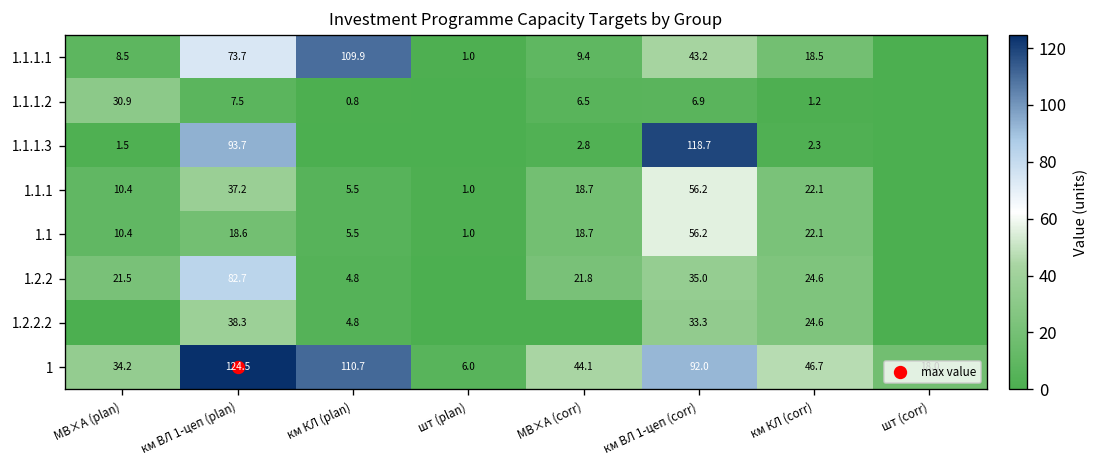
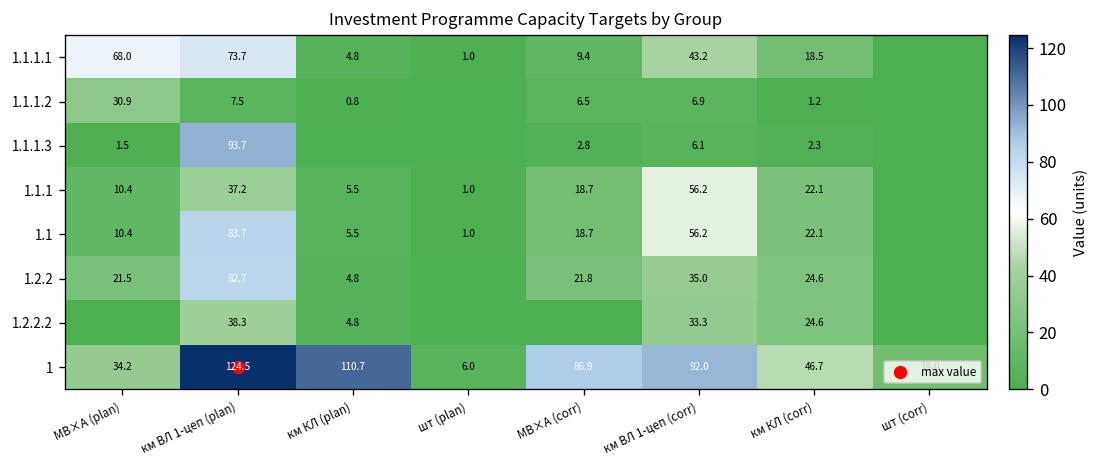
  {
    "1.1.1.1": {
-     "МВ×А (plan)": 8.5,
+     "МВ×А (plan)": 68.0,
      "км ВЛ 1-цеп (plan)": 73.7,
-     "км КЛ (plan)": 109.9,
+     "км КЛ (plan)": 4.8,
      "шт (plan)": 1.0,
      "МВ×А (corr)": 9.4,
      "км ВЛ 1-цеп (corr)": 43.2,
      "км КЛ (corr)": 18.5
    },
    "1.1.1.2": {
      "МВ×А (plan)": 30.9,
      "км ВЛ 1-цеп (plan)": 7.5,
      "км КЛ (plan)": 0.8,
      "МВ×А (corr)": 6.5,
      "км ВЛ 1-цеп (corr)": 6.9,
      "км КЛ (corr)": 1.2
    },
    "1.1.1.3": {
      "МВ×А (plan)": 1.5,
      "км ВЛ 1-цеп (plan)": 93.7,
      "МВ×А (corr)": 2.8,
-     "км ВЛ 1-цеп (corr)": 118.7,
+     "км ВЛ 1-цеп (corr)": 6.1,
      "км КЛ (corr)": 2.3
    },
    "1.1.1": {
      "МВ×А (plan)": 10.4,
      "км ВЛ 1-цеп (plan)": 37.2,
      "км КЛ (plan)": 5.5,
      "шт (plan)": 1.0,
      "МВ×А (corr)": 18.7,
      "км ВЛ 1-цеп (corr)": 56.2,
      "км КЛ (corr)": 22.1
    },
    "1.1": {
      "МВ×А (plan)": 10.4,
-     "км ВЛ 1-цеп (plan)": 18.6,
+     "км ВЛ 1-цеп (plan)": 83.7,
      "км КЛ (plan)": 5.5,
      "шт (plan)": 1.0,
      "МВ×А (corr)": 18.7,
      "км ВЛ 1-цеп (corr)": 56.2,
      "км КЛ (corr)": 22.1
    },
    "1.2.2": {
      "МВ×А (plan)": 21.5,
      "км ВЛ 1-цеп (plan)": 82.7,
      "км КЛ (plan)": 4.8,
      "МВ×А (corr)": 21.8,
      "км ВЛ 1-цеп (corr)": 35.0,
      "км КЛ (corr)": 24.6
    },
    "1.2.2.2": {
      "км ВЛ 1-цеп (plan)": 38.3,
      "км КЛ (plan)": 4.8,
      "км ВЛ 1-цеп (corr)": 33.3,
      "км КЛ (corr)": 24.6
    },
    "1": {
      "МВ×А (plan)": 34.2,
      "км КЛ (plan)": 110.7,
      "шт (plan)": 6.0,
-     "МВ×А (corr)": 44.1,
+     "МВ×А (corr)": 86.9,
      "км ВЛ 1-цеп (corr)": 92.0,
      "км КЛ (corr)": 46.7
    }
  }
